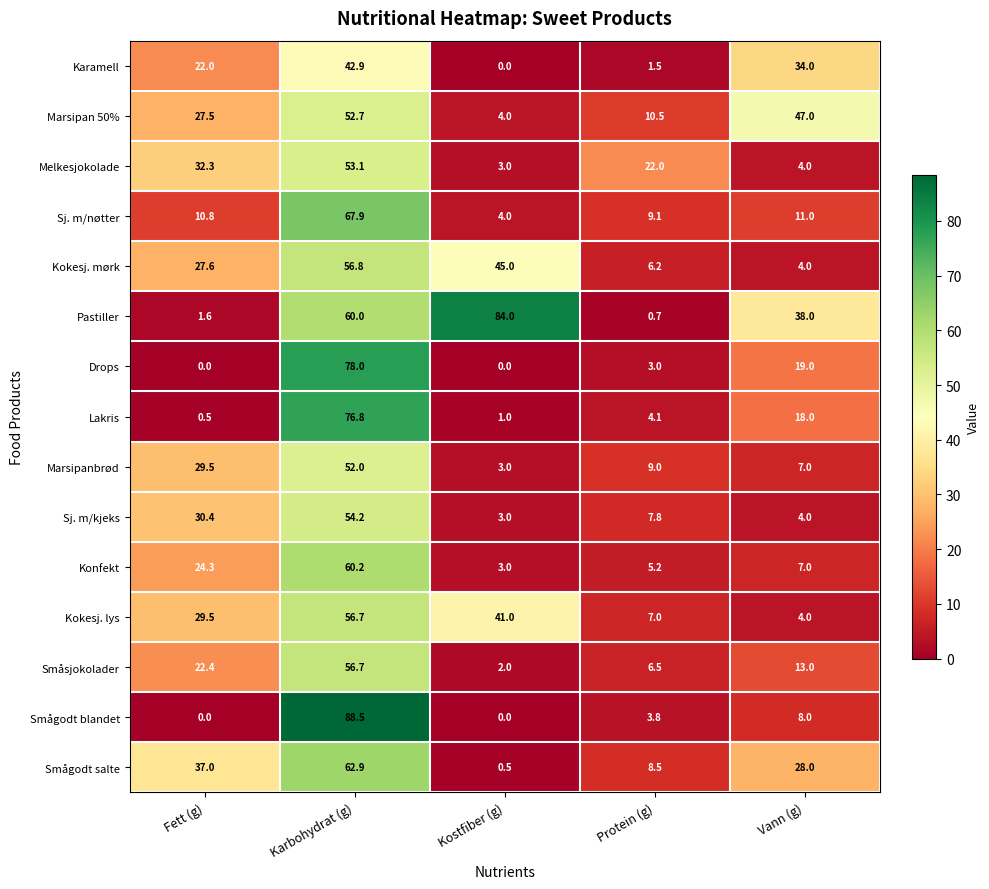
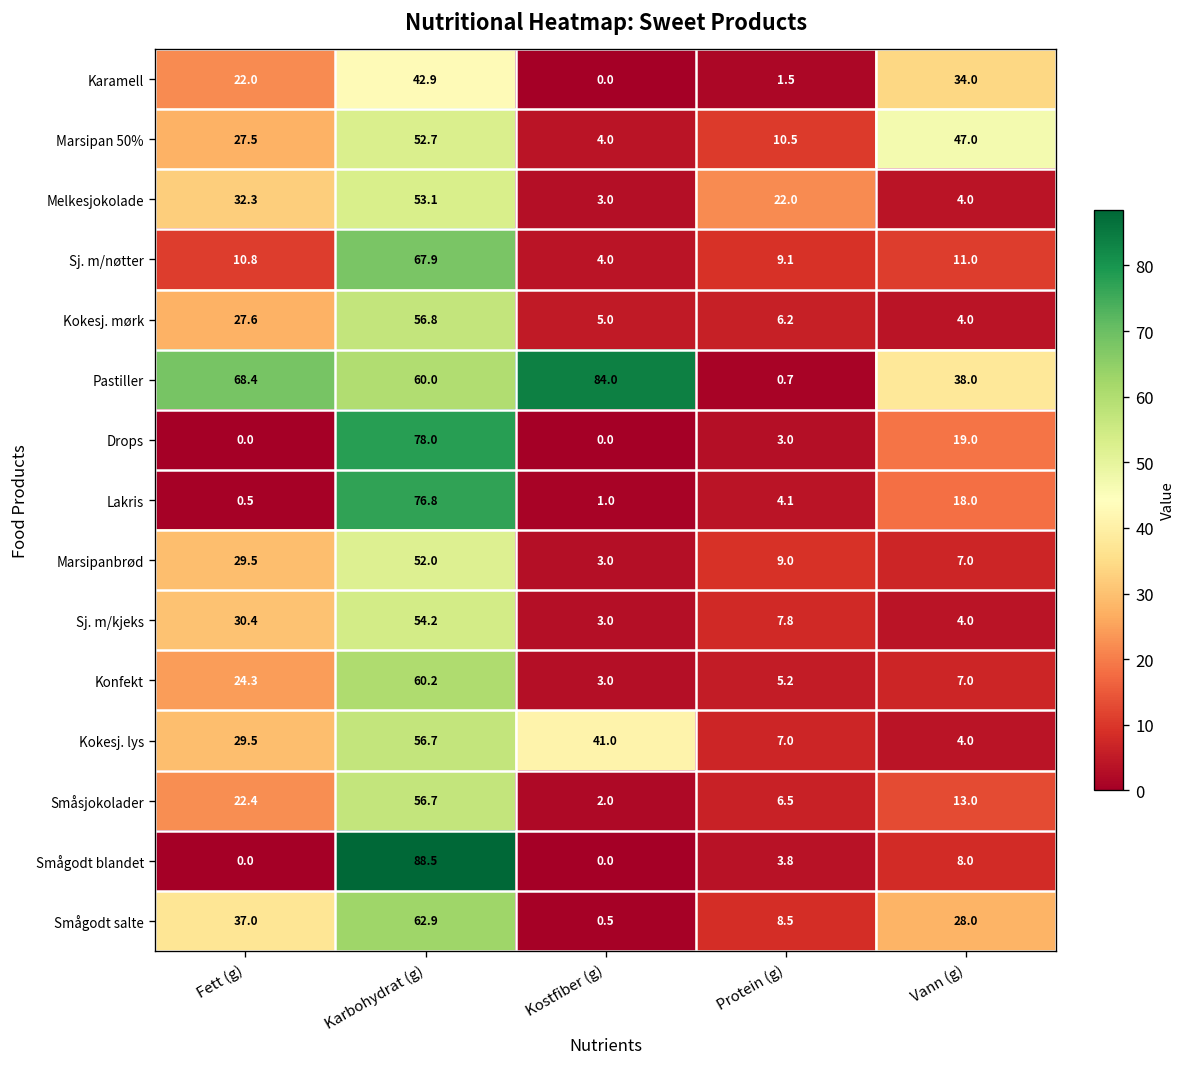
  {
    "Karamell": {
      "Fett (g)": 22.0,
      "Karbohydrat (g)": 42.9,
      "Kostfiber (g)": 0.0,
      "Protein (g)": 1.5,
      "Vann (g)": 34.0
    },
    "Marsipan 50%": {
      "Fett (g)": 27.5,
      "Karbohydrat (g)": 52.7,
      "Kostfiber (g)": 4.0,
      "Protein (g)": 10.5,
      "Vann (g)": 47.0
    },
    "Melkesjokolade": {
      "Fett (g)": 32.3,
      "Karbohydrat (g)": 53.1,
      "Kostfiber (g)": 3.0,
      "Protein (g)": 22.0,
      "Vann (g)": 4.0
    },
    "Sj. m/nøtter": {
      "Fett (g)": 10.8,
      "Karbohydrat (g)": 67.9,
      "Kostfiber (g)": 4.0,
      "Protein (g)": 9.1,
      "Vann (g)": 11.0
    },
    "Kokesj. mørk": {
      "Fett (g)": 27.6,
      "Karbohydrat (g)": 56.8,
-     "Kostfiber (g)": 45.0,
+     "Kostfiber (g)": 5.0,
      "Protein (g)": 6.2,
      "Vann (g)": 4.0
    },
    "Pastiller": {
-     "Fett (g)": 1.6,
+     "Fett (g)": 68.4,
      "Karbohydrat (g)": 60.0,
      "Kostfiber (g)": 84.0,
      "Protein (g)": 0.7,
      "Vann (g)": 38.0
    },
    "Drops": {
      "Fett (g)": 0.0,
      "Karbohydrat (g)": 78.0,
      "Kostfiber (g)": 0.0,
      "Protein (g)": 3.0,
      "Vann (g)": 19.0
    },
    "Lakris": {
      "Fett (g)": 0.5,
      "Karbohydrat (g)": 76.8,
      "Kostfiber (g)": 1.0,
      "Protein (g)": 4.1,
      "Vann (g)": 18.0
    },
    "Marsipanbrød": {
      "Fett (g)": 29.5,
      "Karbohydrat (g)": 52.0,
      "Kostfiber (g)": 3.0,
      "Protein (g)": 9.0,
      "Vann (g)": 7.0
    },
    "Sj. m/kjeks": {
      "Fett (g)": 30.4,
      "Karbohydrat (g)": 54.2,
      "Kostfiber (g)": 3.0,
      "Protein (g)": 7.8,
      "Vann (g)": 4.0
    },
    "Konfekt": {
      "Fett (g)": 24.3,
      "Karbohydrat (g)": 60.2,
      "Kostfiber (g)": 3.0,
      "Protein (g)": 5.2,
      "Vann (g)": 7.0
    },
    "Kokesj. lys": {
      "Fett (g)": 29.5,
      "Karbohydrat (g)": 56.7,
      "Kostfiber (g)": 41.0,
      "Protein (g)": 7.0,
      "Vann (g)": 4.0
    },
    "Småsjokolader": {
      "Fett (g)": 22.4,
      "Karbohydrat (g)": 56.7,
      "Kostfiber (g)": 2.0,
      "Protein (g)": 6.5,
      "Vann (g)": 13.0
    },
    "Smågodt blandet": {
      "Fett (g)": 0.0,
      "Karbohydrat (g)": 88.5,
      "Kostfiber (g)": 0.0,
      "Protein (g)": 3.8,
      "Vann (g)": 8.0
    },
    "Smågodt salte": {
      "Fett (g)": 37.0,
      "Karbohydrat (g)": 62.9,
      "Kostfiber (g)": 0.5,
      "Protein (g)": 8.5,
      "Vann (g)": 28.0
    }
  }
